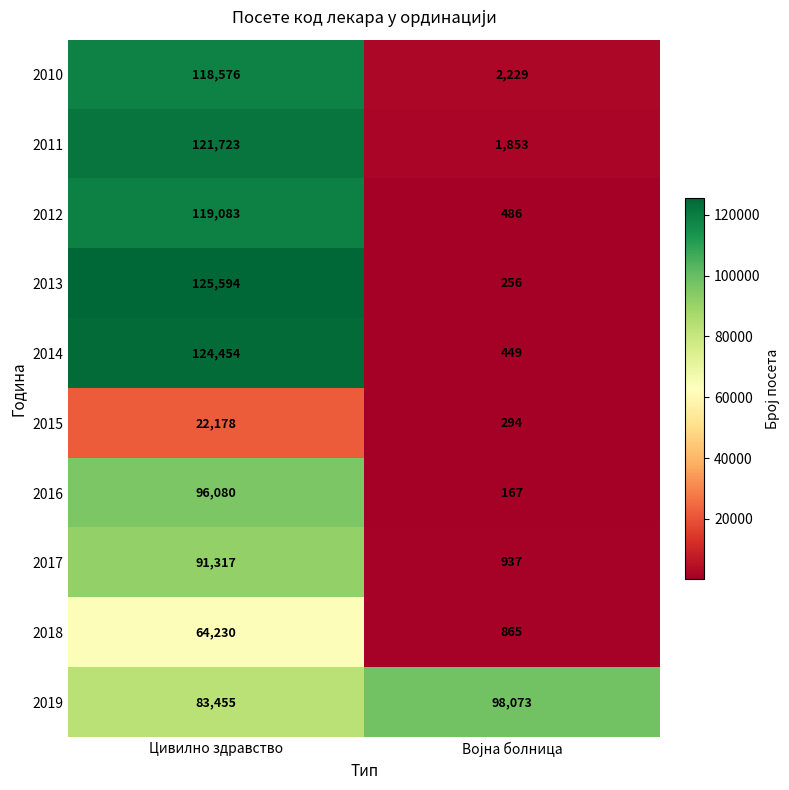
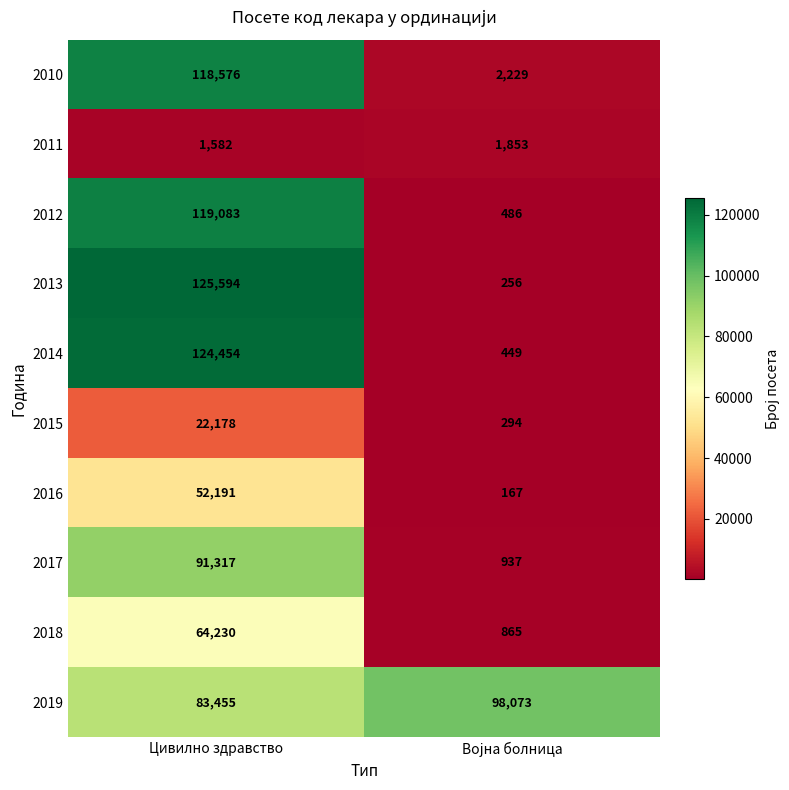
  {
    "2010": {
      "Цивилно здравство": "118,576",
      "Војна болница": "2,229"
    },
    "2011": {
-     "Цивилно здравство": "121,723",
+     "Цивилно здравство": "1,582",
      "Војна болница": "1,853"
    },
    "2012": {
      "Цивилно здравство": "119,083",
      "Војна болница": "486"
    },
    "2013": {
      "Цивилно здравство": "125,594",
      "Војна болница": "256"
    },
    "2014": {
      "Цивилно здравство": "124,454",
      "Војна болница": "449"
    },
    "2015": {
      "Цивилно здравство": "22,178",
      "Војна болница": "294"
    },
    "2016": {
-     "Цивилно здравство": "96,080",
+     "Цивилно здравство": "52,191",
      "Војна болница": "167"
    },
    "2017": {
      "Цивилно здравство": "91,317",
      "Војна болница": "937"
    },
    "2018": {
      "Цивилно здравство": "64,230",
      "Војна болница": "865"
    },
    "2019": {
      "Цивилно здравство": "83,455",
      "Војна болница": "98,073"
    }
  }
